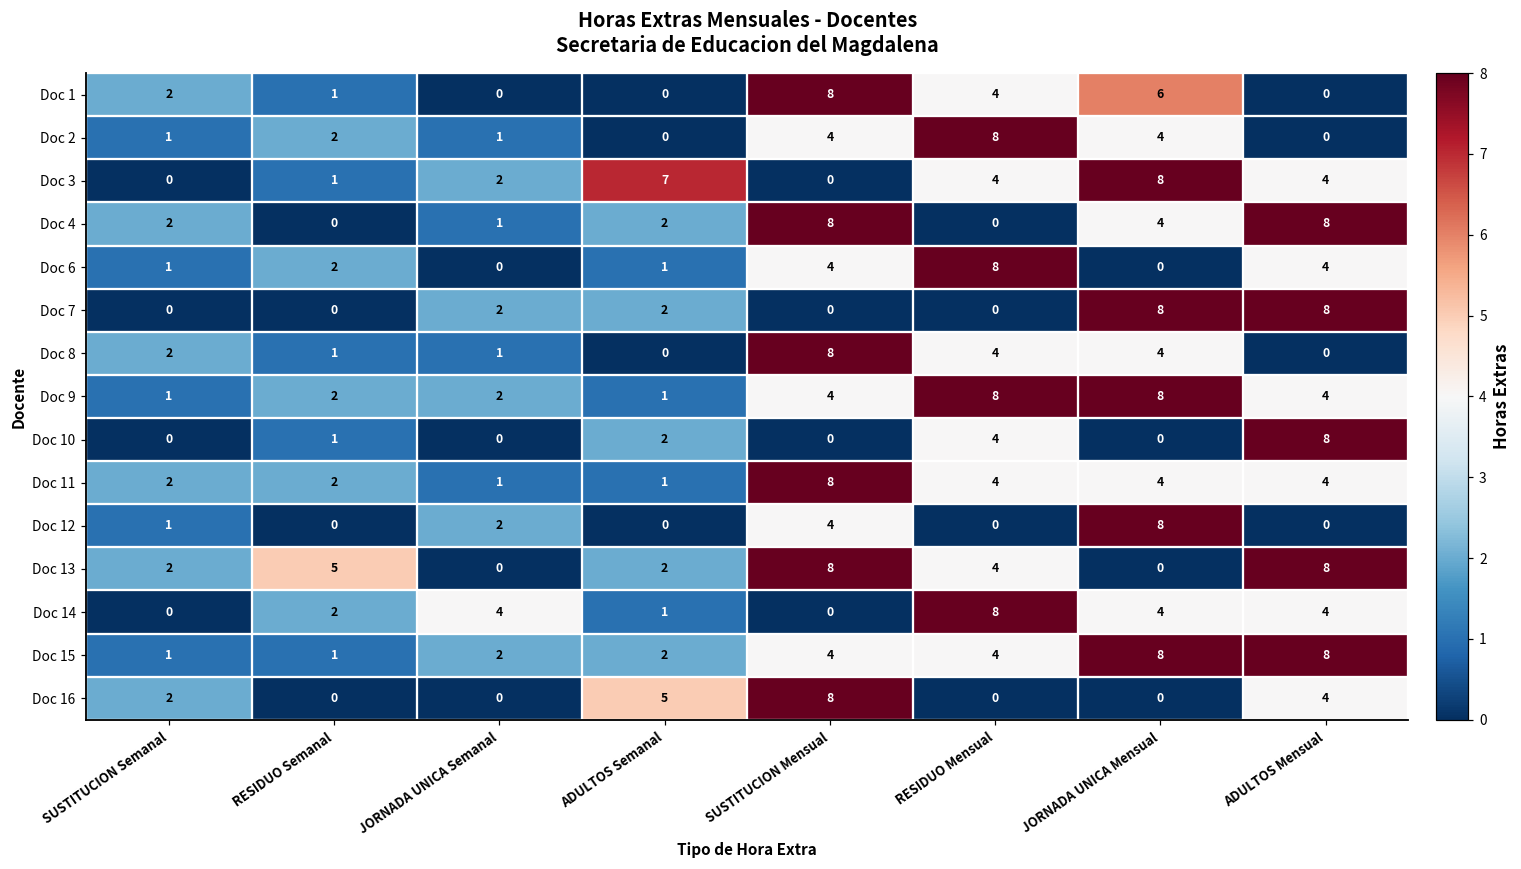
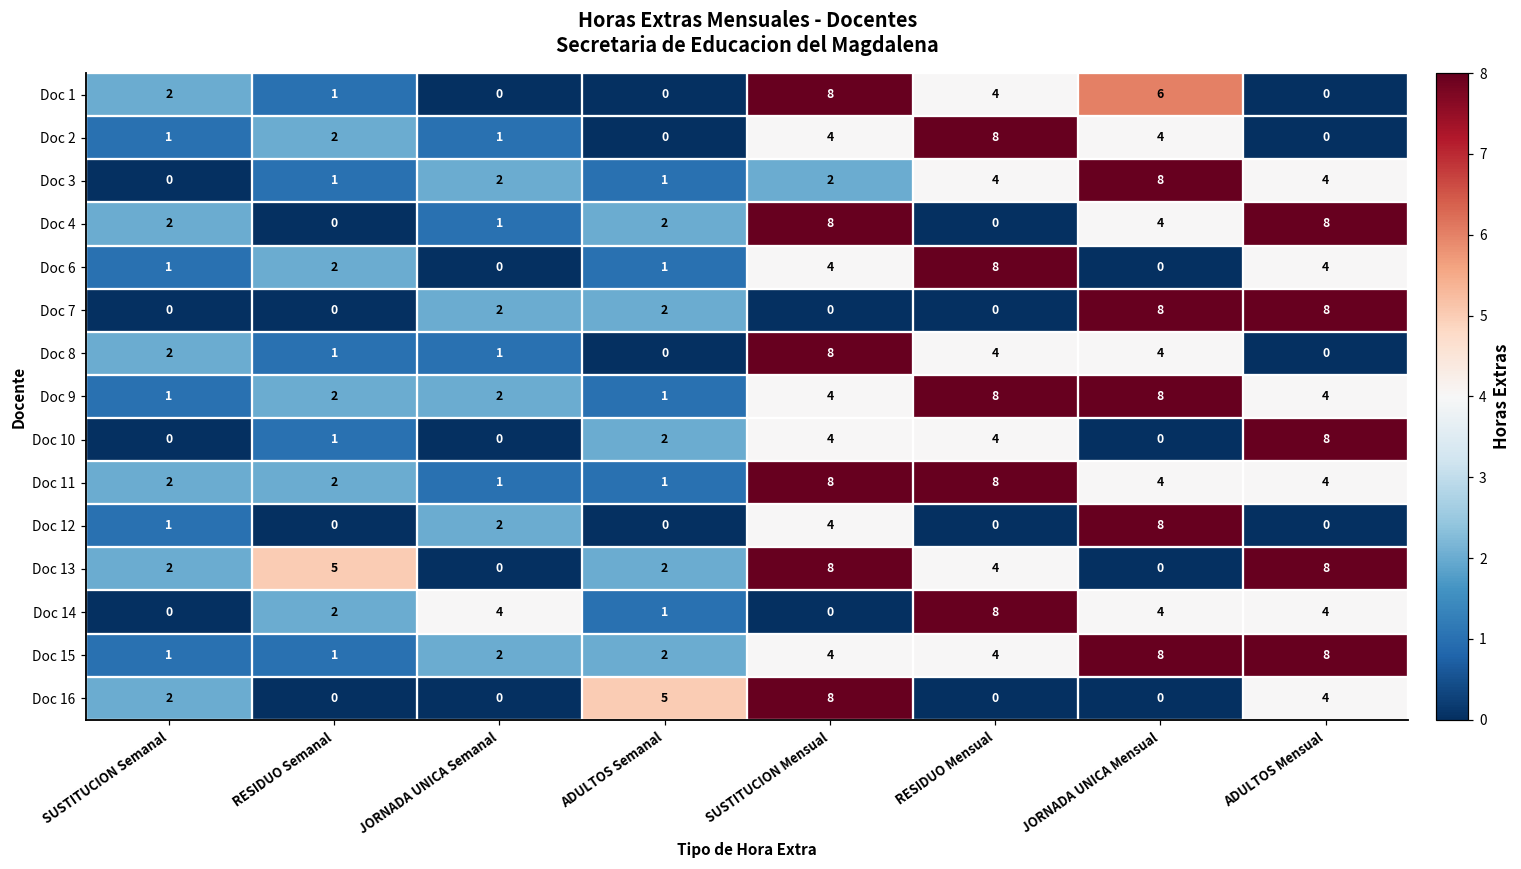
  {
    "Doc 1": {
      "SUSTITUCION Semanal": 2,
      "RESIDUO Semanal": 1,
      "JORNADA UNICA Semanal": 0,
      "ADULTOS Semanal": 0,
      "SUSTITUCION Mensual": 8,
      "RESIDUO Mensual": 4,
      "JORNADA UNICA Mensual": 6,
      "ADULTOS Mensual": 0
    },
    "Doc 2": {
      "SUSTITUCION Semanal": 1,
      "RESIDUO Semanal": 2,
      "JORNADA UNICA Semanal": 1,
      "ADULTOS Semanal": 0,
      "SUSTITUCION Mensual": 4,
      "RESIDUO Mensual": 8,
      "JORNADA UNICA Mensual": 4,
      "ADULTOS Mensual": 0
    },
    "Doc 3": {
      "SUSTITUCION Semanal": 0,
      "RESIDUO Semanal": 1,
      "JORNADA UNICA Semanal": 2,
-     "ADULTOS Semanal": 7,
-     "SUSTITUCION Mensual": 0,
+     "ADULTOS Semanal": 1,
+     "SUSTITUCION Mensual": 2,
      "RESIDUO Mensual": 4,
      "JORNADA UNICA Mensual": 8,
      "ADULTOS Mensual": 4
    },
    "Doc 4": {
      "SUSTITUCION Semanal": 2,
      "RESIDUO Semanal": 0,
      "JORNADA UNICA Semanal": 1,
      "ADULTOS Semanal": 2,
      "SUSTITUCION Mensual": 8,
      "RESIDUO Mensual": 0,
      "JORNADA UNICA Mensual": 4,
      "ADULTOS Mensual": 8
    },
    "Doc 6": {
      "SUSTITUCION Semanal": 1,
      "RESIDUO Semanal": 2,
      "JORNADA UNICA Semanal": 0,
      "ADULTOS Semanal": 1,
      "SUSTITUCION Mensual": 4,
      "RESIDUO Mensual": 8,
      "JORNADA UNICA Mensual": 0,
      "ADULTOS Mensual": 4
    },
    "Doc 7": {
      "SUSTITUCION Semanal": 0,
      "RESIDUO Semanal": 0,
      "JORNADA UNICA Semanal": 2,
      "ADULTOS Semanal": 2,
      "SUSTITUCION Mensual": 0,
      "RESIDUO Mensual": 0,
      "JORNADA UNICA Mensual": 8,
      "ADULTOS Mensual": 8
    },
    "Doc 8": {
      "SUSTITUCION Semanal": 2,
      "RESIDUO Semanal": 1,
      "JORNADA UNICA Semanal": 1,
      "ADULTOS Semanal": 0,
      "SUSTITUCION Mensual": 8,
      "RESIDUO Mensual": 4,
      "JORNADA UNICA Mensual": 4,
      "ADULTOS Mensual": 0
    },
    "Doc 9": {
      "SUSTITUCION Semanal": 1,
      "RESIDUO Semanal": 2,
      "JORNADA UNICA Semanal": 2,
      "ADULTOS Semanal": 1,
      "SUSTITUCION Mensual": 4,
      "RESIDUO Mensual": 8,
      "JORNADA UNICA Mensual": 8,
      "ADULTOS Mensual": 4
    },
    "Doc 10": {
      "SUSTITUCION Semanal": 0,
      "RESIDUO Semanal": 1,
      "JORNADA UNICA Semanal": 0,
      "ADULTOS Semanal": 2,
-     "SUSTITUCION Mensual": 0,
+     "SUSTITUCION Mensual": 4,
      "RESIDUO Mensual": 4,
      "JORNADA UNICA Mensual": 0,
      "ADULTOS Mensual": 8
    },
    "Doc 11": {
      "SUSTITUCION Semanal": 2,
      "RESIDUO Semanal": 2,
      "JORNADA UNICA Semanal": 1,
      "ADULTOS Semanal": 1,
      "SUSTITUCION Mensual": 8,
-     "RESIDUO Mensual": 4,
+     "RESIDUO Mensual": 8,
      "JORNADA UNICA Mensual": 4,
      "ADULTOS Mensual": 4
    },
    "Doc 12": {
      "SUSTITUCION Semanal": 1,
      "RESIDUO Semanal": 0,
      "JORNADA UNICA Semanal": 2,
      "ADULTOS Semanal": 0,
      "SUSTITUCION Mensual": 4,
      "RESIDUO Mensual": 0,
      "JORNADA UNICA Mensual": 8,
      "ADULTOS Mensual": 0
    },
    "Doc 13": {
      "SUSTITUCION Semanal": 2,
      "RESIDUO Semanal": 5,
      "JORNADA UNICA Semanal": 0,
      "ADULTOS Semanal": 2,
      "SUSTITUCION Mensual": 8,
      "RESIDUO Mensual": 4,
      "JORNADA UNICA Mensual": 0,
      "ADULTOS Mensual": 8
    },
    "Doc 14": {
      "SUSTITUCION Semanal": 0,
      "RESIDUO Semanal": 2,
      "JORNADA UNICA Semanal": 4,
      "ADULTOS Semanal": 1,
      "SUSTITUCION Mensual": 0,
      "RESIDUO Mensual": 8,
      "JORNADA UNICA Mensual": 4,
      "ADULTOS Mensual": 4
    },
    "Doc 15": {
      "SUSTITUCION Semanal": 1,
      "RESIDUO Semanal": 1,
      "JORNADA UNICA Semanal": 2,
      "ADULTOS Semanal": 2,
      "SUSTITUCION Mensual": 4,
      "RESIDUO Mensual": 4,
      "JORNADA UNICA Mensual": 8,
      "ADULTOS Mensual": 8
    },
    "Doc 16": {
      "SUSTITUCION Semanal": 2,
      "RESIDUO Semanal": 0,
      "JORNADA UNICA Semanal": 0,
      "ADULTOS Semanal": 5,
      "SUSTITUCION Mensual": 8,
      "RESIDUO Mensual": 0,
      "JORNADA UNICA Mensual": 0,
      "ADULTOS Mensual": 4
    }
  }
